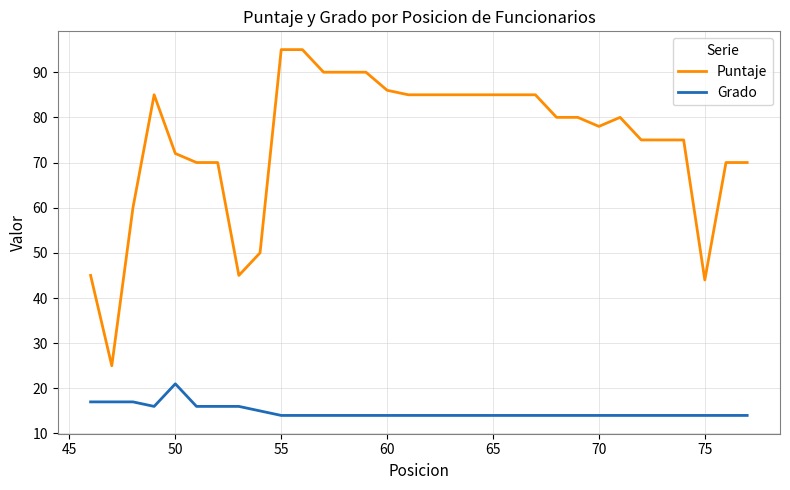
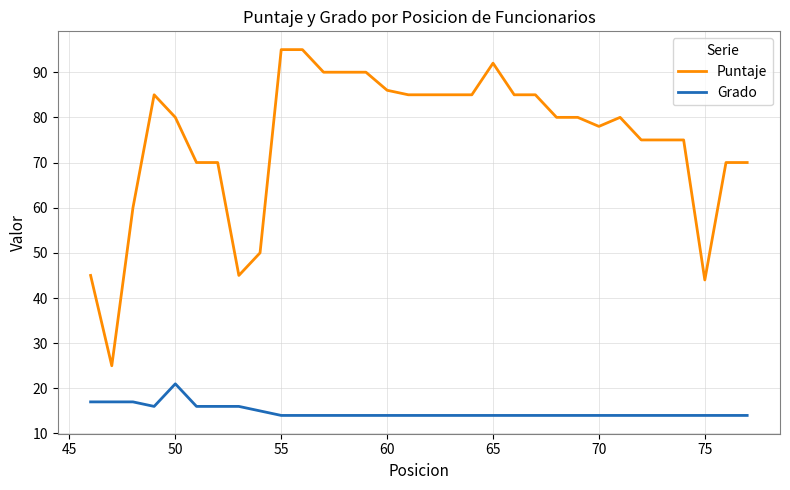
  {
    "Puntaje": {
-     "50": 72,
+     "50": 80,
      "55": 95,
      "60": 86,
-     "65": 85,
+     "65": 92,
      "70": 78,
      "75": 44
    },
    "Grado": {
      "50": 21,
      "55": 14,
      "60": 14,
      "65": 14,
      "70": 14,
      "75": 14
    }
  }
